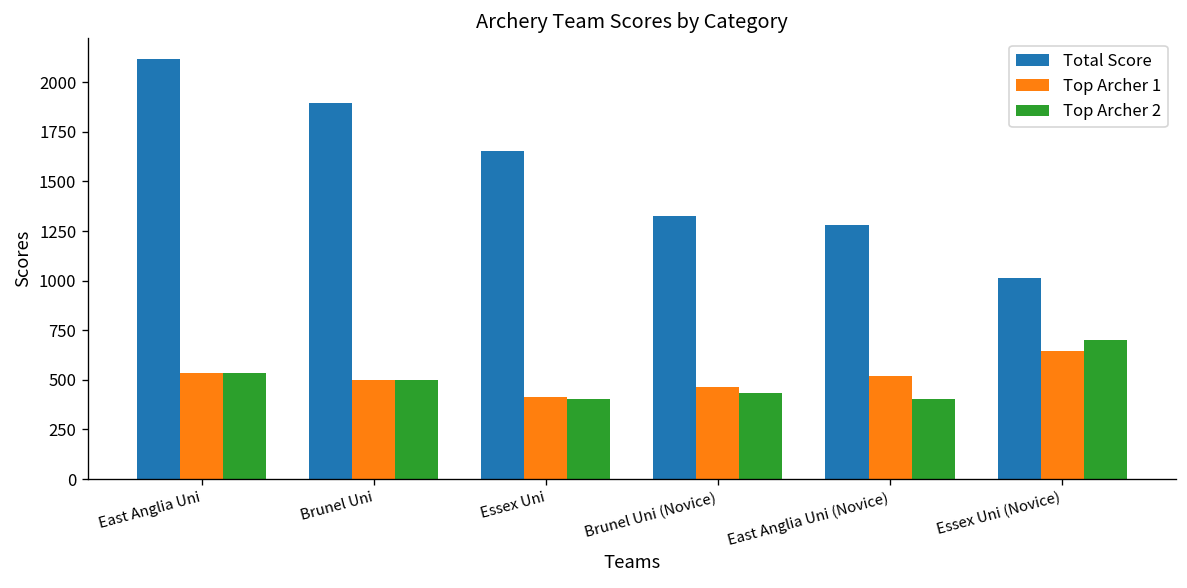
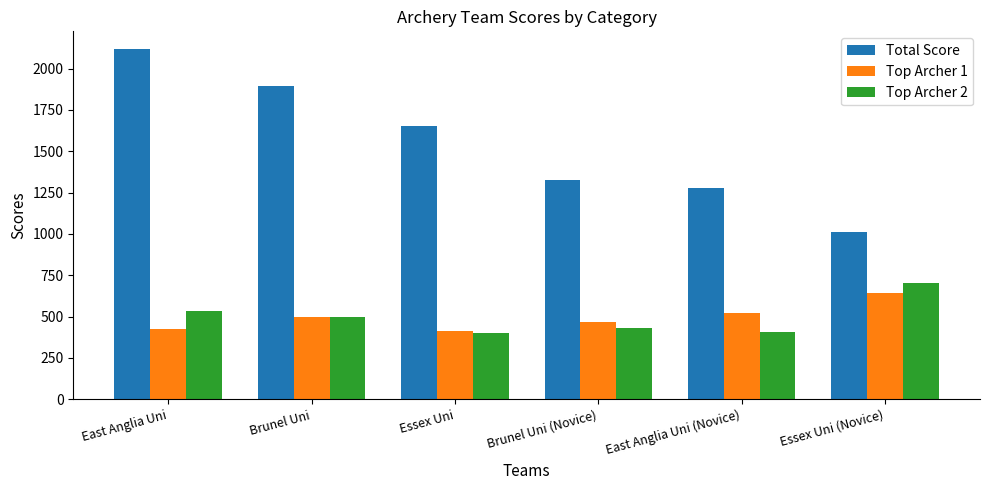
  {
    "Total Score": {
      "East Anglia Uni": 2120,
      "Brunel Uni": 1900,
      "Essex Uni": 1650,
      "Brunel Uni (Novice)": 1330,
      "East Anglia Uni (Novice)": 1280,
      "Essex Uni (Novice)": 1010
    },
    "Top Archer 1": {
-     "East Anglia Uni": 540,
+     "East Anglia Uni": 430,
      "Brunel Uni": 500,
      "Essex Uni": 410,
      "Brunel Uni (Novice)": 470,
      "East Anglia Uni (Novice)": 520,
      "Essex Uni (Novice)": 640
    },
    "Top Archer 2": {
      "East Anglia Uni": 530,
      "Brunel Uni": 500,
      "Essex Uni": 400,
      "Brunel Uni (Novice)": 430,
      "East Anglia Uni (Novice)": 410,
      "Essex Uni (Novice)": 700
    }
  }
